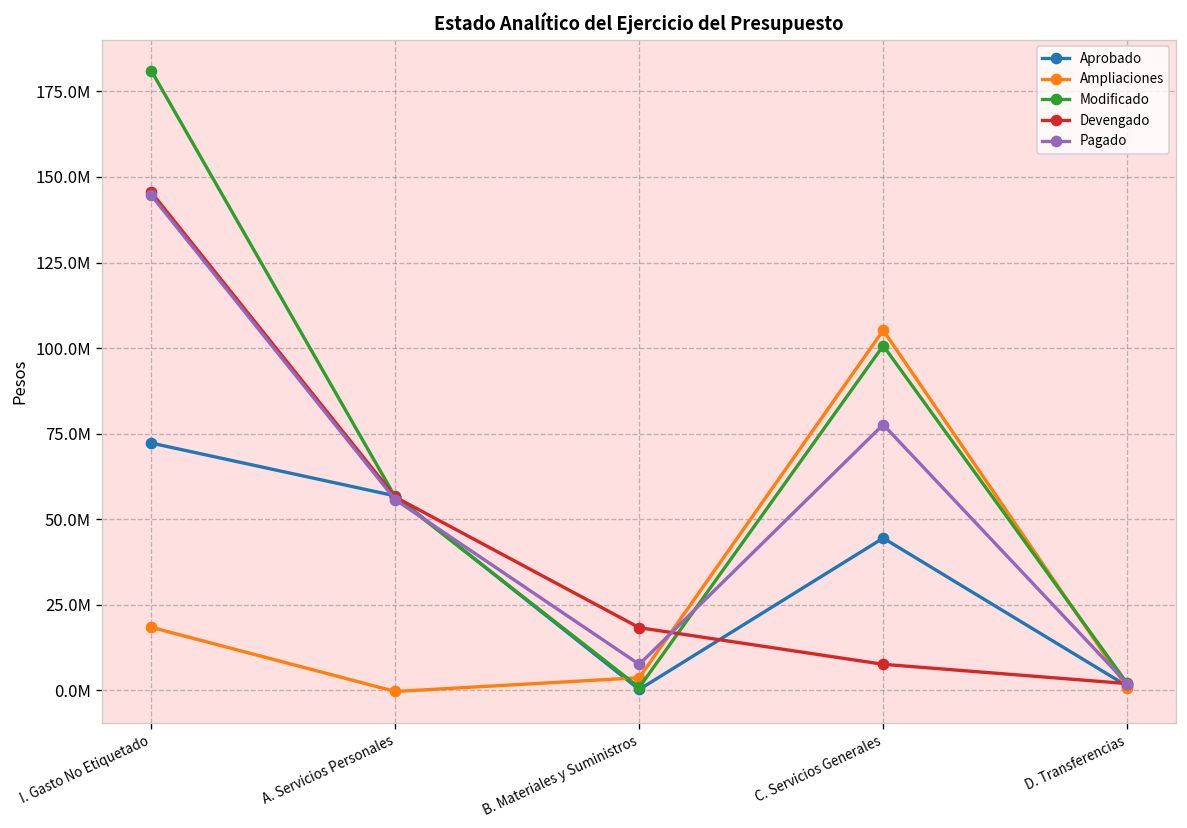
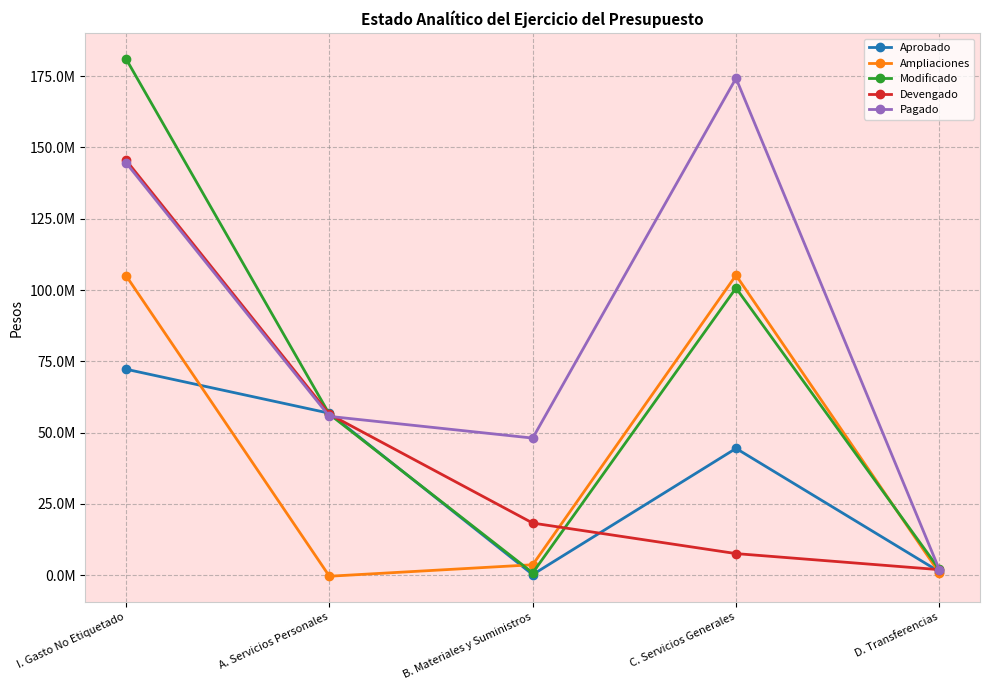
  {
    "Aprobado": {
      "I. Gasto No Etiquetado": 72000000,
      "C. Servicios Generales": 44000000
    },
    "Ampliaciones": {
-     "I. Gasto No Etiquetado": 18000000,
+     "I. Gasto No Etiquetado": 105000000,
      "A. Servicios Personales": 0,
      "B. Materiales y Suministros": 4000000,
      "C. Servicios Generales": 105000000
    },
    "Modificado": {
      "I. Gasto No Etiquetado": 181000000,
      "C. Servicios Generales": 101000000
    },
    "Devengado": {
      "I. Gasto No Etiquetado": 146000000,
      "B. Materiales y Suministros": 18000000,
      "C. Servicios Generales": 8000000
    },
    "Pagado": {
      "I. Gasto No Etiquetado": 145000000,
-     "B. Materiales y Suministros": 8000000,
-     "C. Servicios Generales": 78000000
+     "B. Materiales y Suministros": 48000000,
+     "C. Servicios Generales": 174000000
    }
  }
